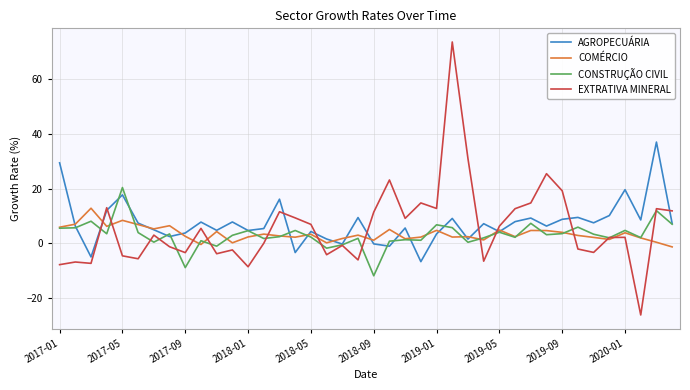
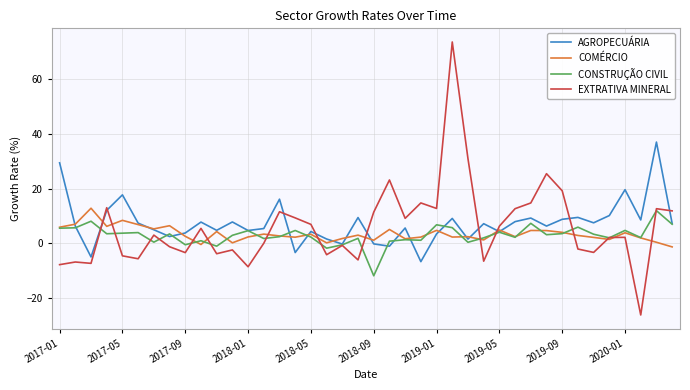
  {
    "AGROPECUÁRIA": {
      "2017-01": 29,
      "2017-05": 18,
      "2017-09": 4,
      "2018-05": 4,
      "2018-09": 0,
      "2019-01": 3,
      "2019-09": 9,
      "2020-01": 20
    },
    "CONSTRUÇÃO CIVIL": {
-     "2017-05": 20,
-     "2017-09": -9,
+     "2017-05": 4,
+     "2017-09": -1,
      "2018-05": 2,
      "2018-09": -12,
      "2019-01": 7
    }
  }
